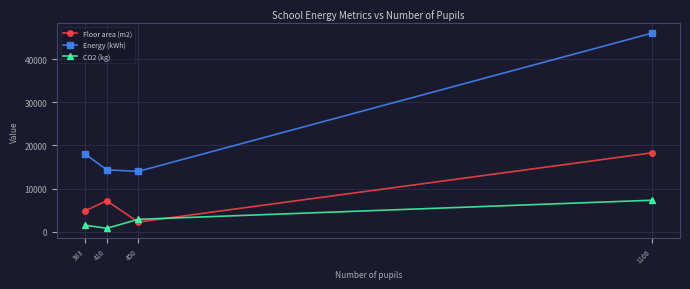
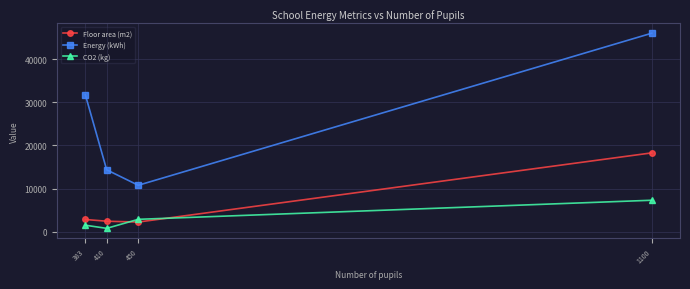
  {
    "Floor area (m2)": {
-     "383": 5000,
-     "410": 7000,
+     "383": 3000,
+     "410": 2000,
      "450": 2000,
      "1100": 18000
    },
    "Energy (kWh)": {
-     "383": 18000,
+     "383": 32000,
      "410": 14000,
-     "450": 14000,
+     "450": 11000,
      "1100": 46000
    },
    "CO2 (kg)": {
      "383": 2000,
      "410": 1000,
      "450": 3000,
      "1100": 7000
    }
  }
